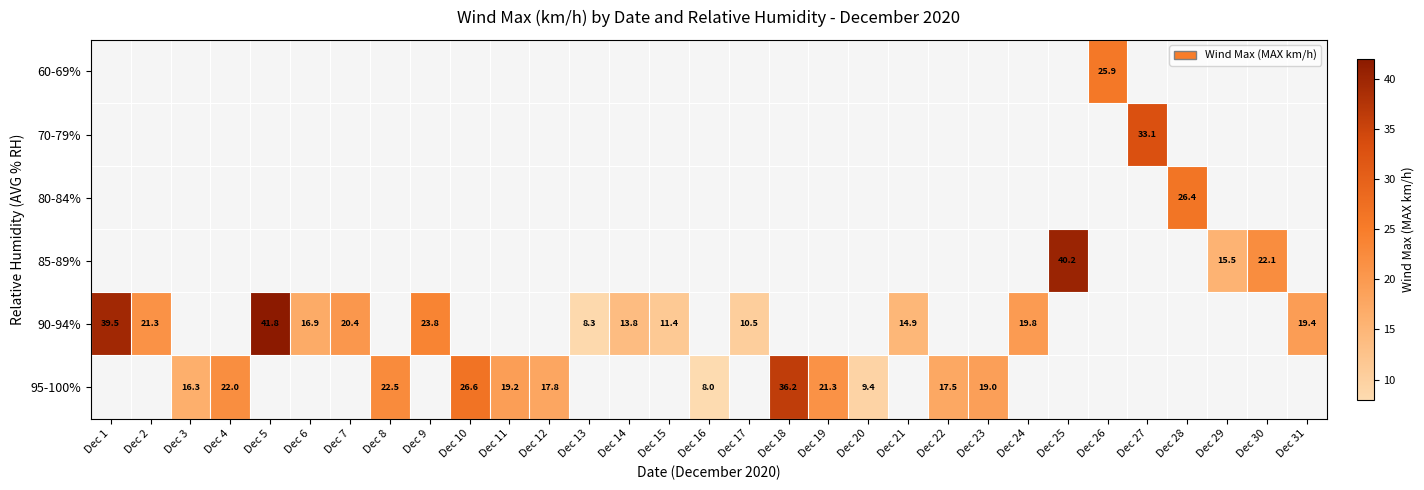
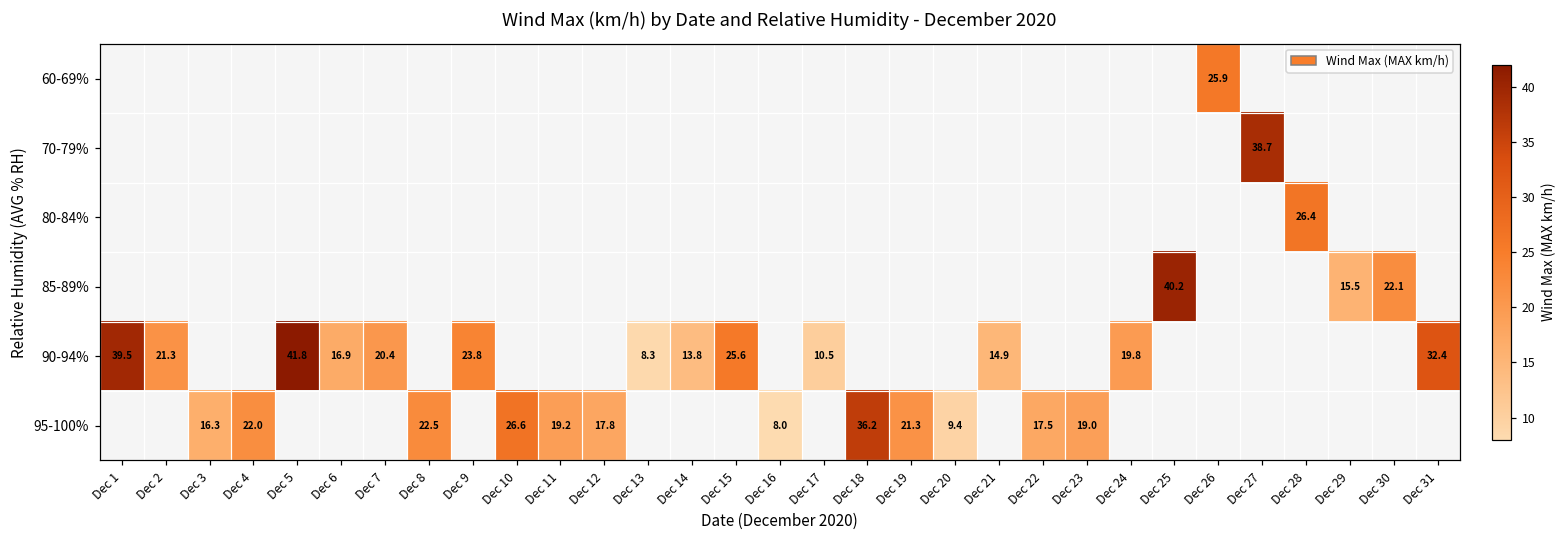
  {
    "60-69%": {
      "Dec 26": 25.9
    },
    "70-79%": {
-     "Dec 27": 33.1
+     "Dec 27": 38.7
    },
    "80-84%": {
      "Dec 28": 26.4
    },
    "85-89%": {
      "Dec 25": 40.2,
      "Dec 29": 15.5,
      "Dec 30": 22.1
    },
    "90-94%": {
      "Dec 1": 39.5,
      "Dec 2": 21.3,
      "Dec 5": 41.8,
      "Dec 6": 16.9,
      "Dec 7": 20.4,
      "Dec 9": 23.8,
      "Dec 13": 8.3,
      "Dec 14": 13.8,
-     "Dec 15": 11.4,
+     "Dec 15": 25.6,
      "Dec 17": 10.5,
      "Dec 21": 14.9,
      "Dec 24": 19.8,
-     "Dec 31": 19.4
+     "Dec 31": 32.4
    },
    "95-100%": {
      "Dec 3": 16.3,
      "Dec 4": 22.0,
      "Dec 8": 22.5,
      "Dec 10": 26.6,
      "Dec 11": 19.2,
      "Dec 12": 17.8,
      "Dec 16": 8.0,
      "Dec 18": 36.2,
      "Dec 19": 21.3,
      "Dec 20": 9.4,
      "Dec 22": 17.5,
      "Dec 23": 19.0
    }
  }
